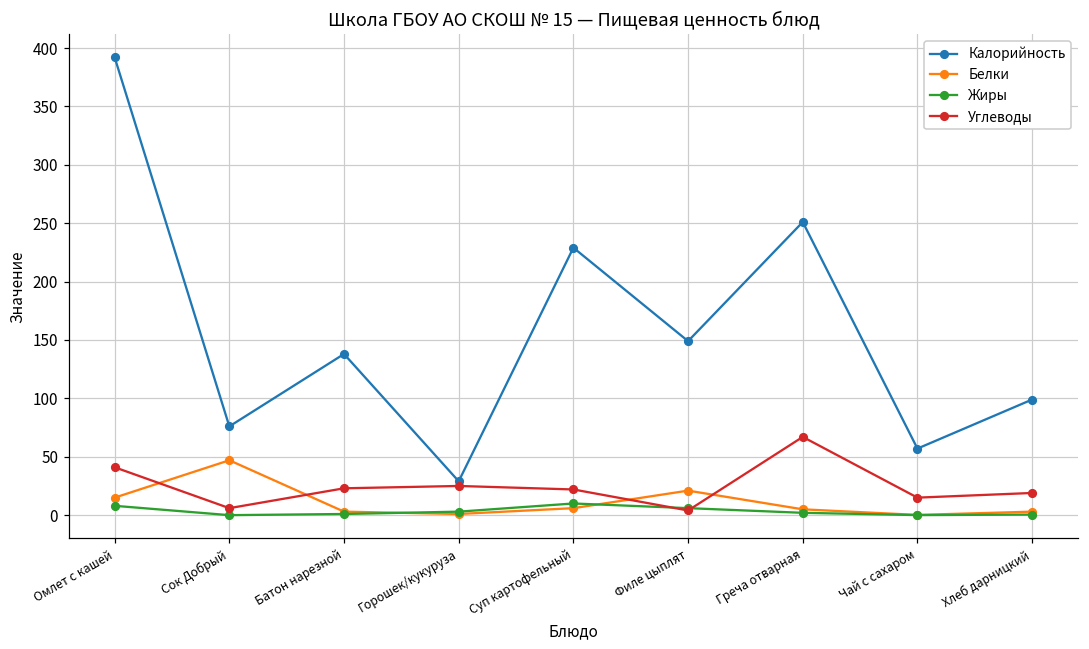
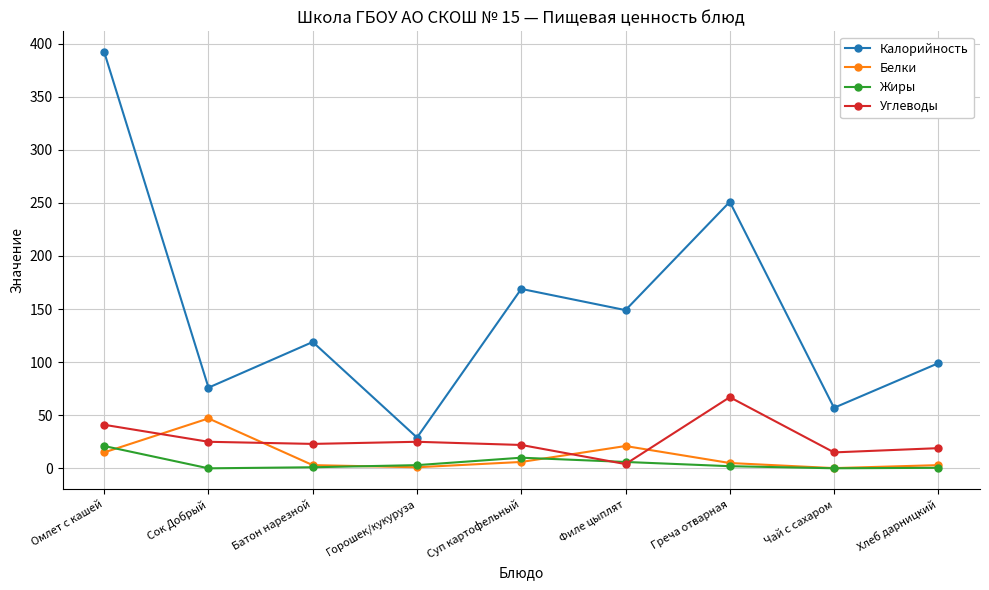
  {
    "Калорийность": {
      "Омлет с кашей": 392,
      "Сок Добрый": 76,
-     "Батон нарезной": 138,
+     "Батон нарезной": 119,
      "Горошек/кукуруза": 29,
-     "Суп картофельный": 229,
+     "Суп картофельный": 169,
      "Филе цыплят": 149,
      "Греча отварная": 251,
      "Чай с сахаром": 57,
      "Хлеб дарницкий": 99
    },
    "Белки": {
      "Омлет с кашей": 15,
      "Сок Добрый": 47,
      "Суп картофельный": 6,
      "Филе цыплят": 21,
      "Греча отварная": 5,
      "Хлеб дарницкий": 3
    },
    "Жиры": {
-     "Омлет с кашей": 8,
+     "Омлет с кашей": 21,
      "Сок Добрый": 0,
      "Суп картофельный": 10,
      "Греча отварная": 2,
      "Хлеб дарницкий": 0
    },
    "Углеводы": {
      "Омлет с кашей": 41,
-     "Сок Добрый": 6,
+     "Сок Добрый": 25,
      "Батон нарезной": 23,
      "Горошек/кукуруза": 25,
      "Суп картофельный": 22,
      "Греча отварная": 67,
      "Чай с сахаром": 15,
      "Хлеб дарницкий": 19
    }
  }
